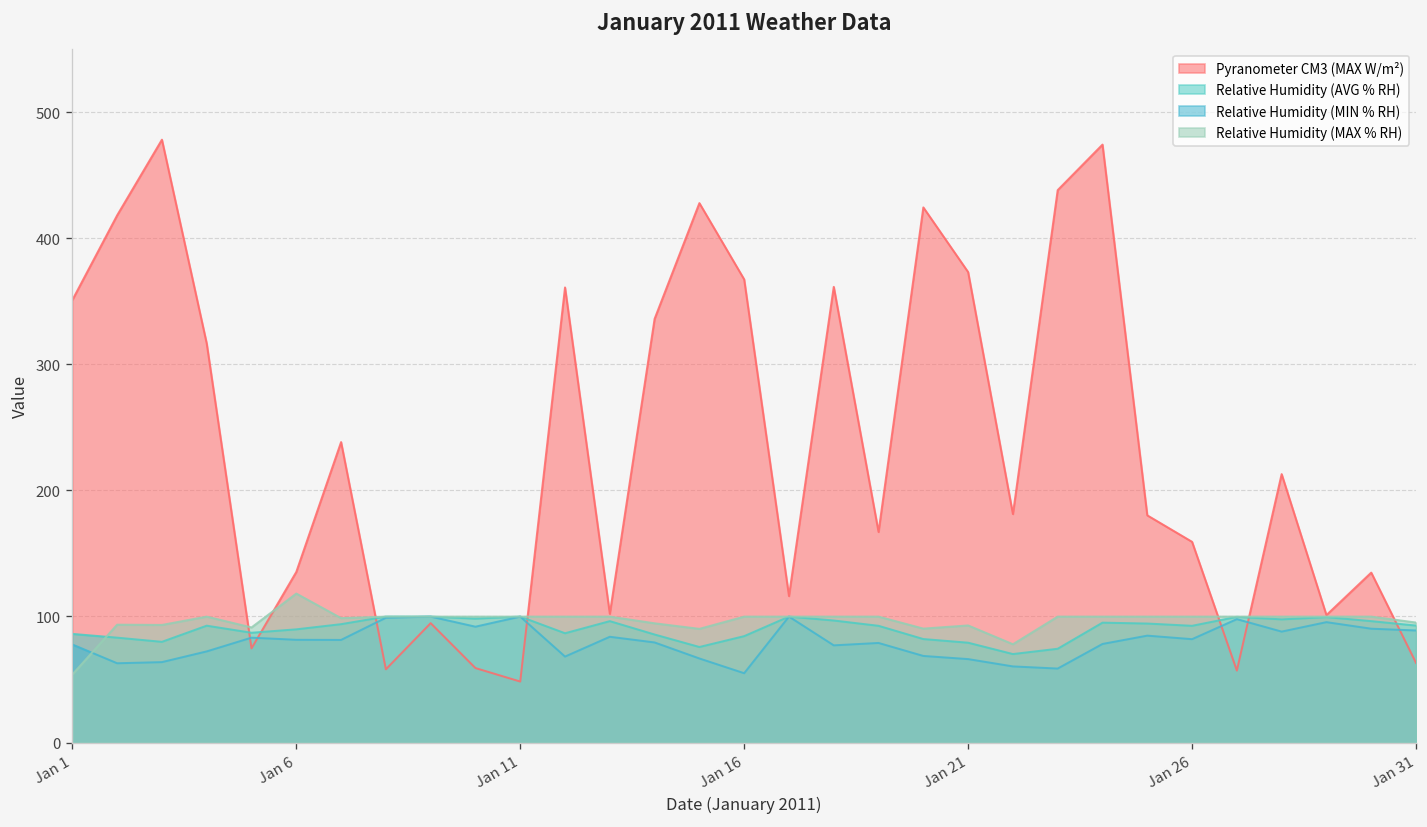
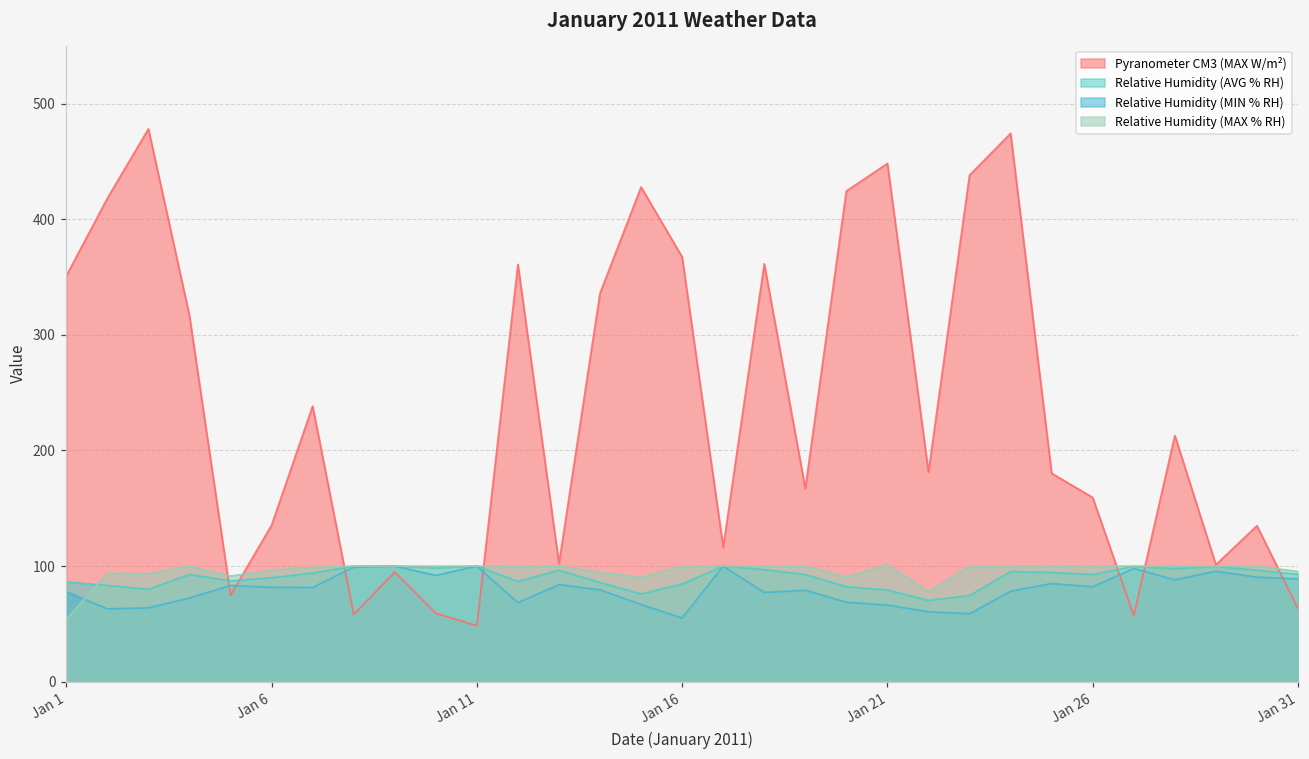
  {
    "Pyranometer CM3 (MAX W/m²)": {
      "Jan 1": 351,
      "Jan 6": 135,
      "Jan 11": 48,
      "Jan 16": 367,
-     "Jan 21": 373,
+     "Jan 21": 448,
      "Jan 26": 159,
      "Jan 31": 63
    },
    "Relative Humidity (MAX % RH)": {
      "Jan 1": 54,
-     "Jan 6": 118,
+     "Jan 6": 96,
      "Jan 16": 100,
-     "Jan 21": 93,
+     "Jan 21": 101,
      "Jan 26": 100
    }
  }
